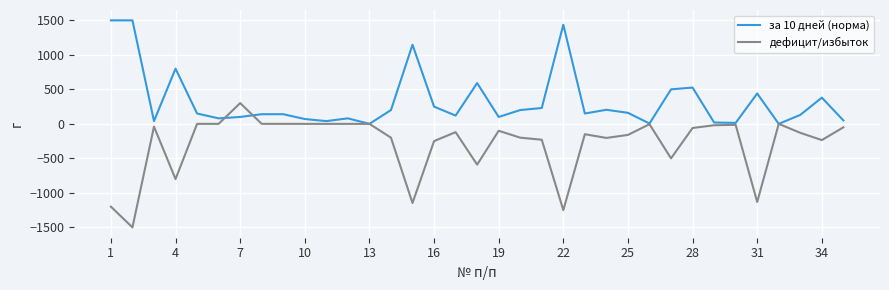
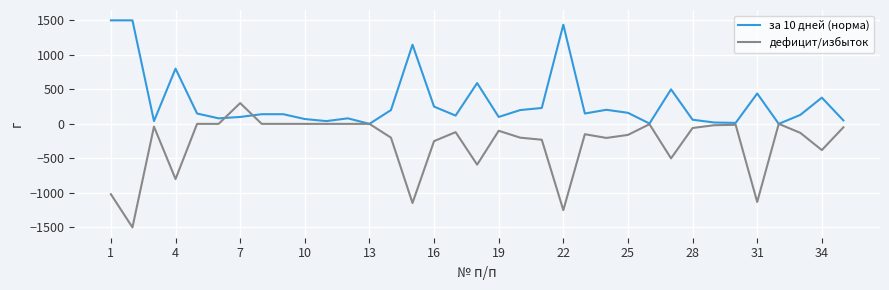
  {
    "за 10 дней (норма)": {
      "1": 1500,
      "4": 800,
      "7": 100,
      "10": 100,
      "16": 300,
      "19": 100,
      "22": 1400,
      "25": 200,
-     "28": 500,
+     "28": 100,
      "31": 400,
      "34": 400
    },
    "дефицит/избыток": {
-     "1": -1200,
+     "1": -1000,
      "4": -800,
      "7": 300,
      "10": 0,
      "16": -300,
      "19": -100,
      "22": -1300,
      "25": -200,
      "28": -100,
      "31": -1100,
-     "34": -200
+     "34": -400
    }
  }
